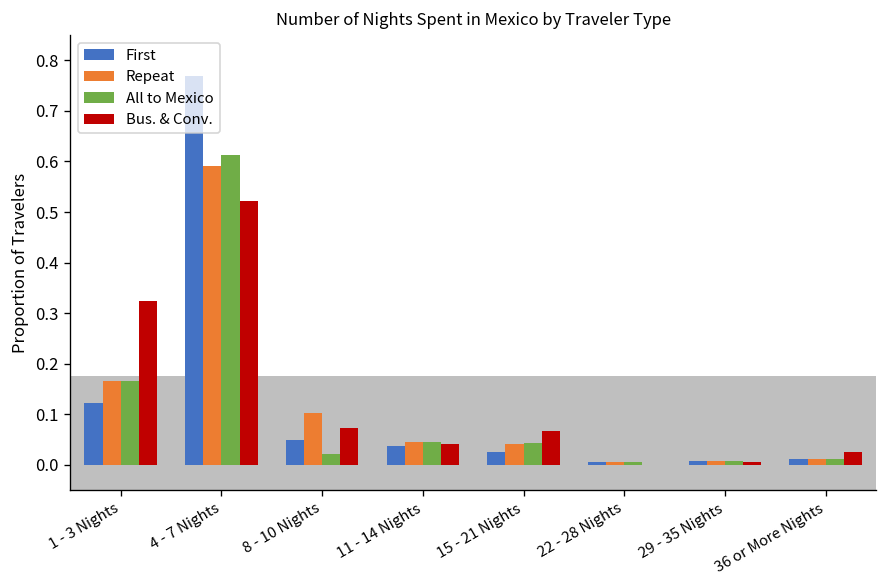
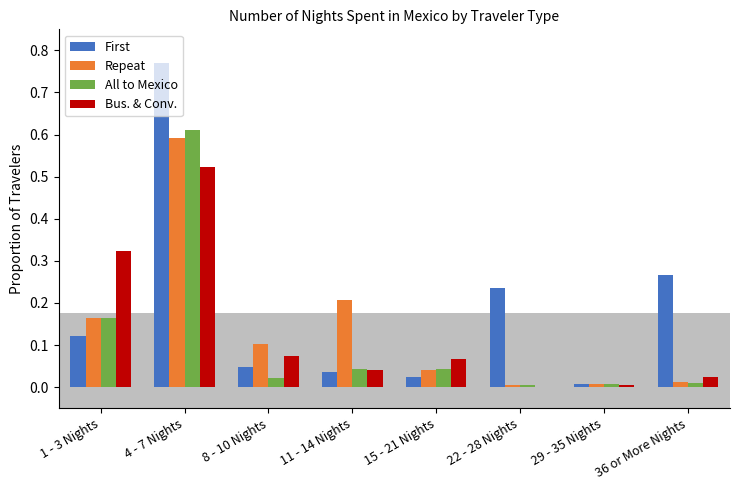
  {
    "First": {
      "1 - 3 Nights": 0.12,
      "8 - 10 Nights": 0.05,
      "11 - 14 Nights": 0.04,
      "15 - 21 Nights": 0.03,
-     "22 - 28 Nights": 0.01,
+     "22 - 28 Nights": 0.24,
      "29 - 35 Nights": 0.01,
-     "36 or More Nights": 0.01
+     "36 or More Nights": 0.27
    },
    "Repeat": {
      "1 - 3 Nights": 0.17,
      "4 - 7 Nights": 0.59,
      "8 - 10 Nights": 0.10,
-     "11 - 14 Nights": 0.05,
+     "11 - 14 Nights": 0.21,
      "15 - 21 Nights": 0.04,
      "29 - 35 Nights": 0.01,
      "36 or More Nights": 0.01
    },
    "All to Mexico": {
      "1 - 3 Nights": 0.17,
      "4 - 7 Nights": 0.61,
      "8 - 10 Nights": 0.02,
      "11 - 14 Nights": 0.04,
      "15 - 21 Nights": 0.04,
      "29 - 35 Nights": 0.01,
      "36 or More Nights": 0.01
    },
    "Bus. & Conv.": {
      "1 - 3 Nights": 0.32,
      "4 - 7 Nights": 0.52,
      "8 - 10 Nights": 0.07,
      "11 - 14 Nights": 0.04,
      "15 - 21 Nights": 0.07,
      "22 - 28 Nights": 0.00,
      "29 - 35 Nights": 0.01,
      "36 or More Nights": 0.03
    }
  }
